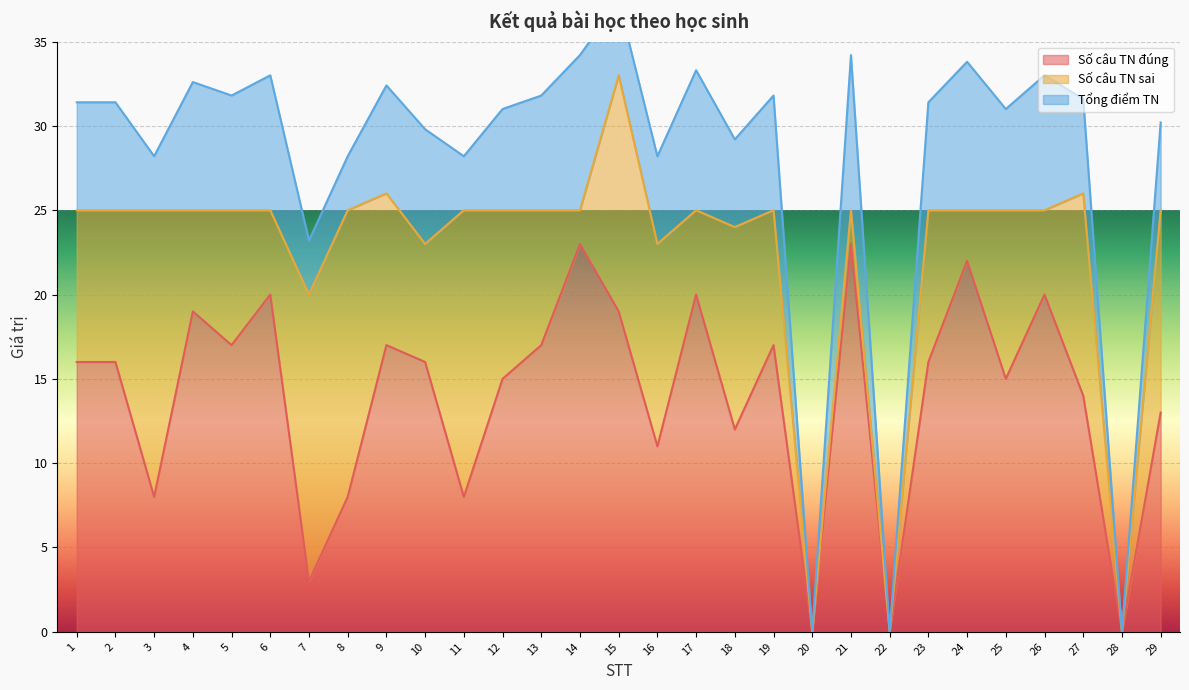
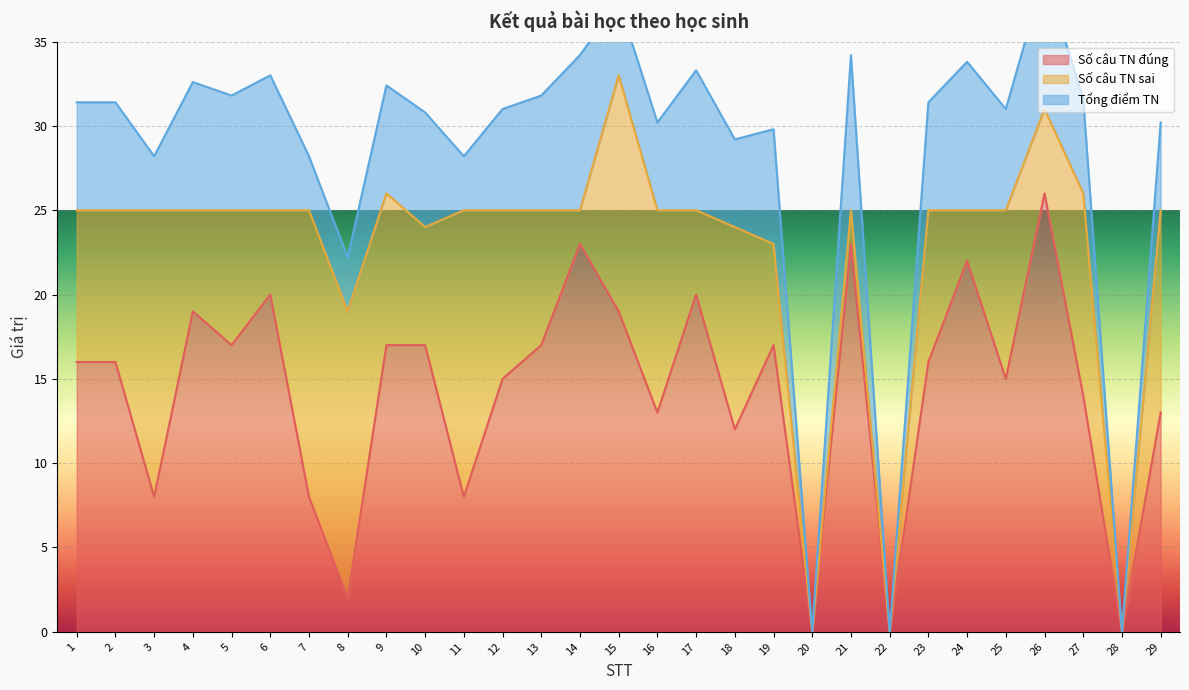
  {
    "Số câu TN đúng": {
      "1": 16,
      "2": 16,
      "3": 8,
      "4": 19,
      "5": 17,
      "6": 20,
-     "7": 3,
-     "8": 8,
+     "7": 8,
+     "8": 2,
      "9": 17,
-     "10": 16,
+     "10": 17,
      "11": 8,
      "12": 15,
      "13": 17,
      "14": 23,
      "15": 19,
-     "16": 11,
+     "16": 13,
      "17": 20,
      "18": 12,
      "19": 17,
      "21": 23,
      "23": 16,
      "24": 22,
      "25": 15,
-     "26": 20,
+     "26": 26,
      "27": 14,
      "29": 13
    },
    "Số câu TN sai": {
      "1": 9,
      "2": 9,
      "3": 17,
      "4": 6,
      "5": 8,
      "6": 5,
      "7": 17,
      "8": 17,
      "9": 9,
      "10": 7,
      "11": 17,
      "12": 10,
      "13": 8,
      "14": 2,
      "15": 14,
      "16": 12,
      "17": 5,
      "18": 12,
-     "19": 8,
+     "19": 6,
      "21": 2,
      "23": 9,
      "24": 3,
      "25": 10,
      "27": 12,
      "29": 12
    },
    "Tổng điểm TN": {
      "1": 6.4,
      "2": 6.4,
      "3": 3.2,
      "4": 7.6,
      "5": 6.8,
      "6": 8,
      "7": 3.2,
      "8": 3.2,
      "9": 6.4,
      "10": 6.8,
      "11": 3.2,
      "12": 6,
      "13": 6.8,
      "14": 9.2,
      "16": 5.2,
      "17": 8.3,
      "18": 5.2,
      "19": 6.8,
      "21": 9.2,
      "23": 6.4,
      "24": 8.8,
      "25": 6,
      "29": 5.2
    }
  }
